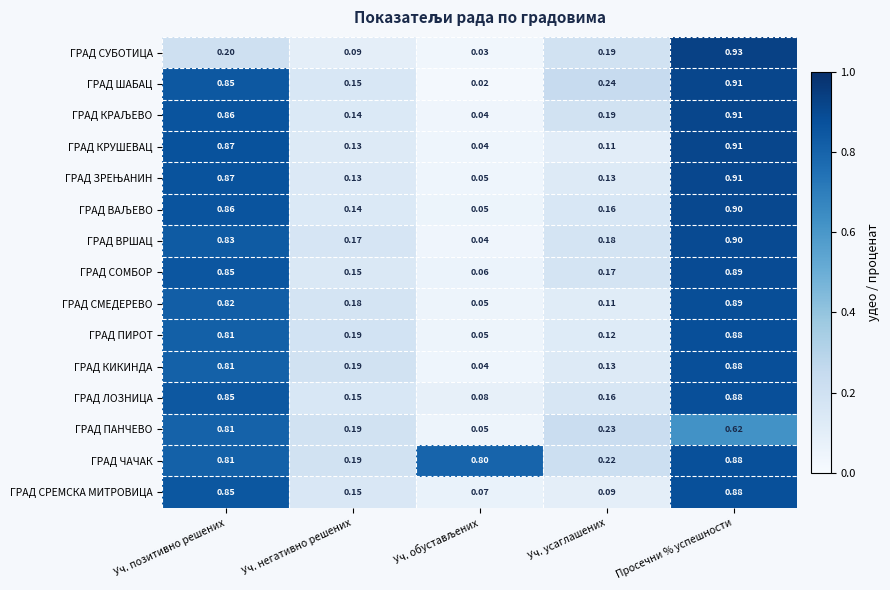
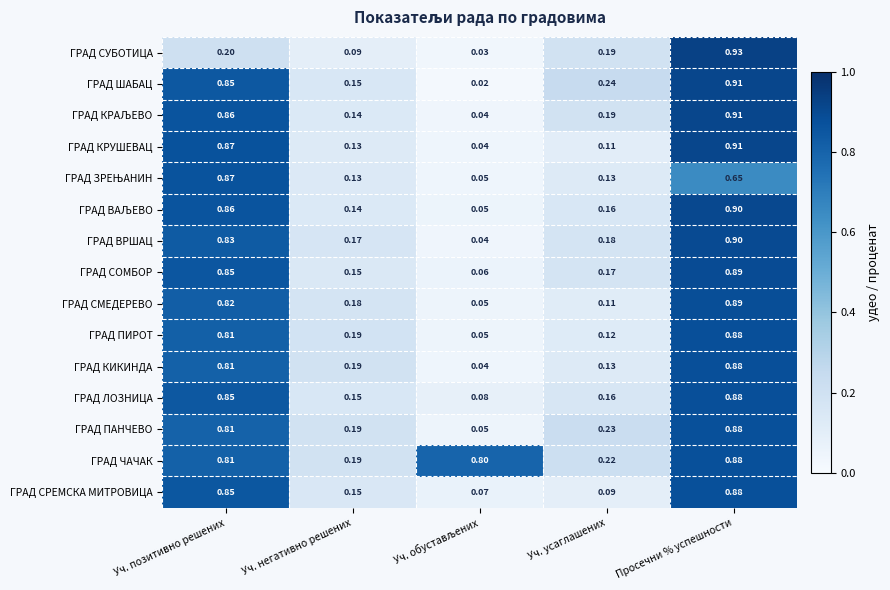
  {
    "ГРАД СУБОТИЦА": {
      "Уч. позитивно решених": 0.20,
      "Уч. негативно решених": 0.09,
      "Уч. обустављених": 0.03,
      "Уч. усаглашених": 0.19,
      "Просечни % успешности": 0.93
    },
    "ГРАД ШАБАЦ": {
      "Уч. позитивно решених": 0.85,
      "Уч. негативно решених": 0.15,
      "Уч. обустављених": 0.02,
      "Уч. усаглашених": 0.24,
      "Просечни % успешности": 0.91
    },
    "ГРАД КРАЉЕВО": {
      "Уч. позитивно решених": 0.86,
      "Уч. негативно решених": 0.14,
      "Уч. обустављених": 0.04,
      "Уч. усаглашених": 0.19,
      "Просечни % успешности": 0.91
    },
    "ГРАД КРУШЕВАЦ": {
      "Уч. позитивно решених": 0.87,
      "Уч. негативно решених": 0.13,
      "Уч. обустављених": 0.04,
      "Уч. усаглашених": 0.11,
      "Просечни % успешности": 0.91
    },
    "ГРАД ЗРЕЊАНИН": {
      "Уч. позитивно решених": 0.87,
      "Уч. негативно решених": 0.13,
      "Уч. обустављених": 0.05,
      "Уч. усаглашених": 0.13,
-     "Просечни % успешности": 0.91
+     "Просечни % успешности": 0.65
    },
    "ГРАД ВАЉЕВО": {
      "Уч. позитивно решених": 0.86,
      "Уч. негативно решених": 0.14,
      "Уч. обустављених": 0.05,
      "Уч. усаглашених": 0.16,
      "Просечни % успешности": 0.90
    },
    "ГРАД ВРШАЦ": {
      "Уч. позитивно решених": 0.83,
      "Уч. негативно решених": 0.17,
      "Уч. обустављених": 0.04,
      "Уч. усаглашених": 0.18,
      "Просечни % успешности": 0.90
    },
    "ГРАД СОМБОР": {
      "Уч. позитивно решених": 0.85,
      "Уч. негативно решених": 0.15,
      "Уч. обустављених": 0.06,
      "Уч. усаглашених": 0.17,
      "Просечни % успешности": 0.89
    },
    "ГРАД СМЕДЕРЕВО": {
      "Уч. позитивно решених": 0.82,
      "Уч. негативно решених": 0.18,
      "Уч. обустављених": 0.05,
      "Уч. усаглашених": 0.11,
      "Просечни % успешности": 0.89
    },
    "ГРАД ПИРОТ": {
      "Уч. позитивно решених": 0.81,
      "Уч. негативно решених": 0.19,
      "Уч. обустављених": 0.05,
      "Уч. усаглашених": 0.12,
      "Просечни % успешности": 0.88
    },
    "ГРАД КИКИНДА": {
      "Уч. позитивно решених": 0.81,
      "Уч. негативно решених": 0.19,
      "Уч. обустављених": 0.04,
      "Уч. усаглашених": 0.13,
      "Просечни % успешности": 0.88
    },
    "ГРАД ЛОЗНИЦА": {
      "Уч. позитивно решених": 0.85,
      "Уч. негативно решених": 0.15,
      "Уч. обустављених": 0.08,
      "Уч. усаглашених": 0.16,
      "Просечни % успешности": 0.88
    },
    "ГРАД ПАНЧЕВО": {
      "Уч. позитивно решених": 0.81,
      "Уч. негативно решених": 0.19,
      "Уч. обустављених": 0.05,
      "Уч. усаглашених": 0.23,
-     "Просечни % успешности": 0.62
+     "Просечни % успешности": 0.88
    },
    "ГРАД ЧАЧАК": {
      "Уч. позитивно решених": 0.81,
      "Уч. негативно решених": 0.19,
      "Уч. обустављених": 0.80,
      "Уч. усаглашених": 0.22,
      "Просечни % успешности": 0.88
    },
    "ГРАД СРЕМСКА МИТРОВИЦА": {
      "Уч. позитивно решених": 0.85,
      "Уч. негативно решених": 0.15,
      "Уч. обустављених": 0.07,
      "Уч. усаглашених": 0.09,
      "Просечни % успешности": 0.88
    }
  }
